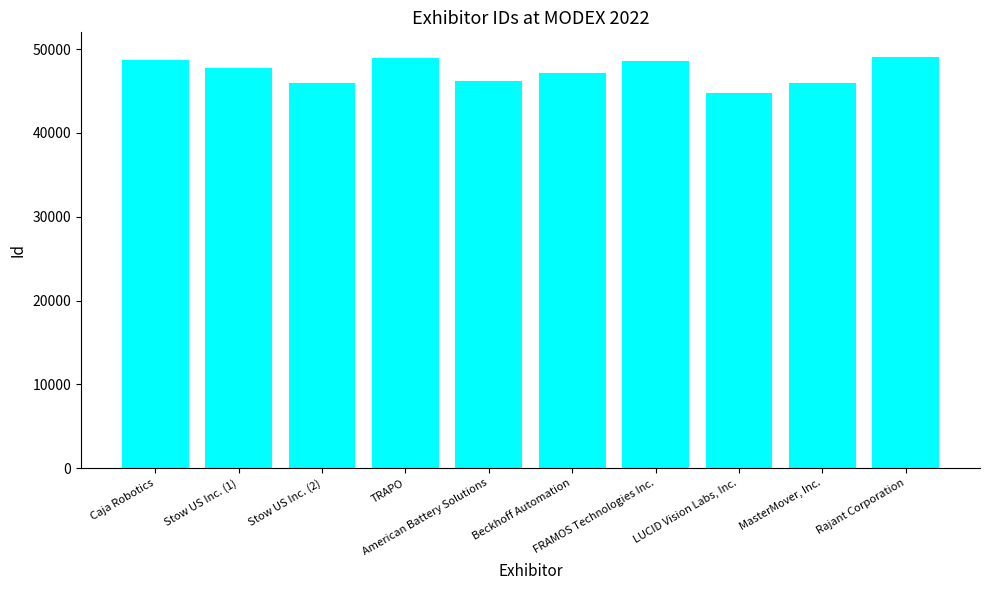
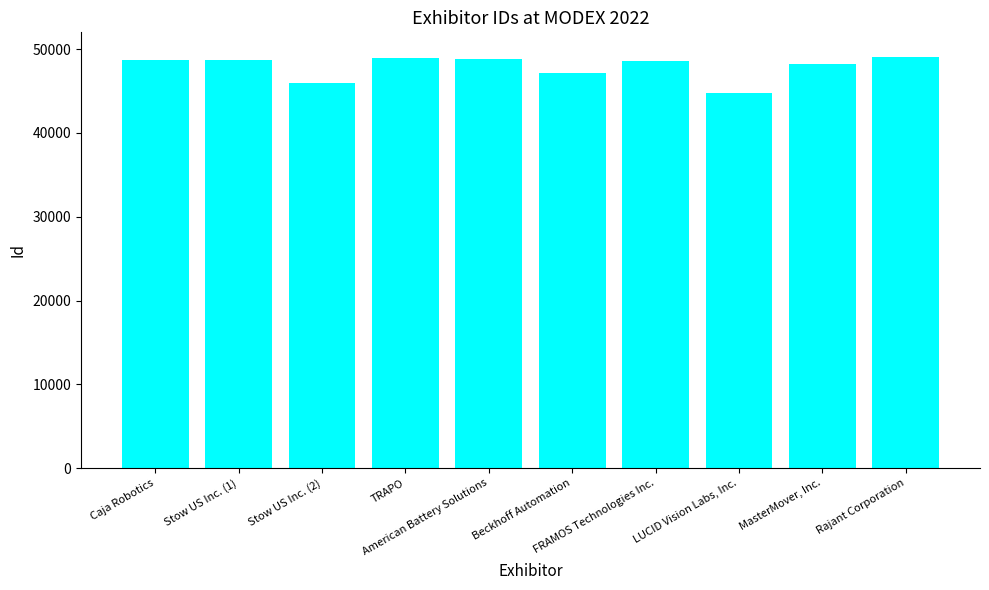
  {
    "Caja Robotics": 49000,
-   "Stow US Inc. (1)": 48000,
+   "Stow US Inc. (1)": 49000,
    "Stow US Inc. (2)": 46000,
    "TRAPO": 49000,
-   "American Battery Solutions": 46000,
+   "American Battery Solutions": 49000,
    "Beckhoff Automation": 47000,
    "FRAMOS Technologies Inc.": 49000,
    "LUCID Vision Labs, Inc.": 45000,
-   "MasterMover, Inc.": 46000,
+   "MasterMover, Inc.": 48000,
    "Rajant Corporation": 49000
  }
